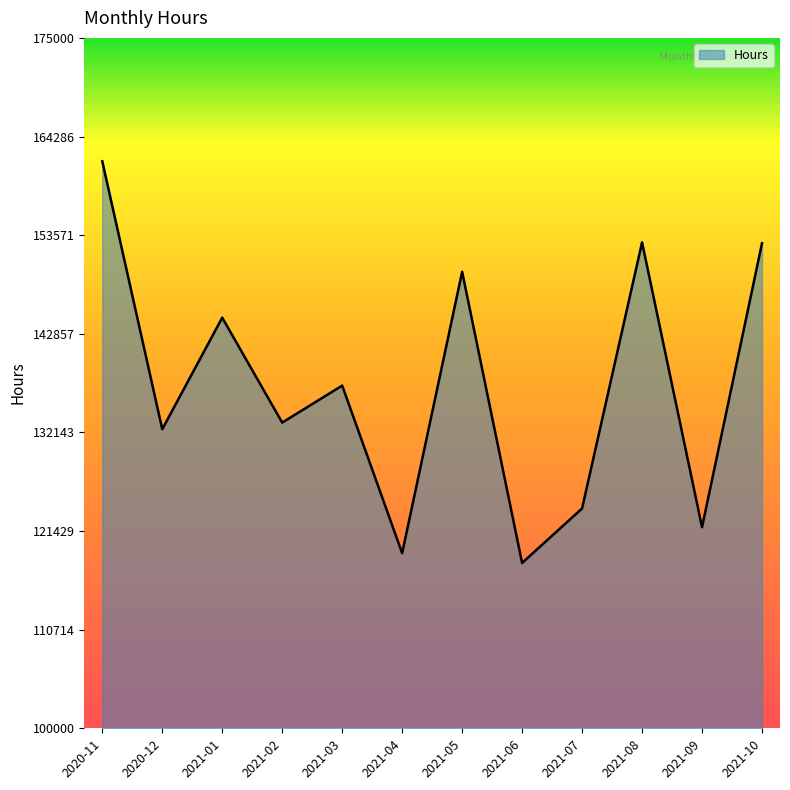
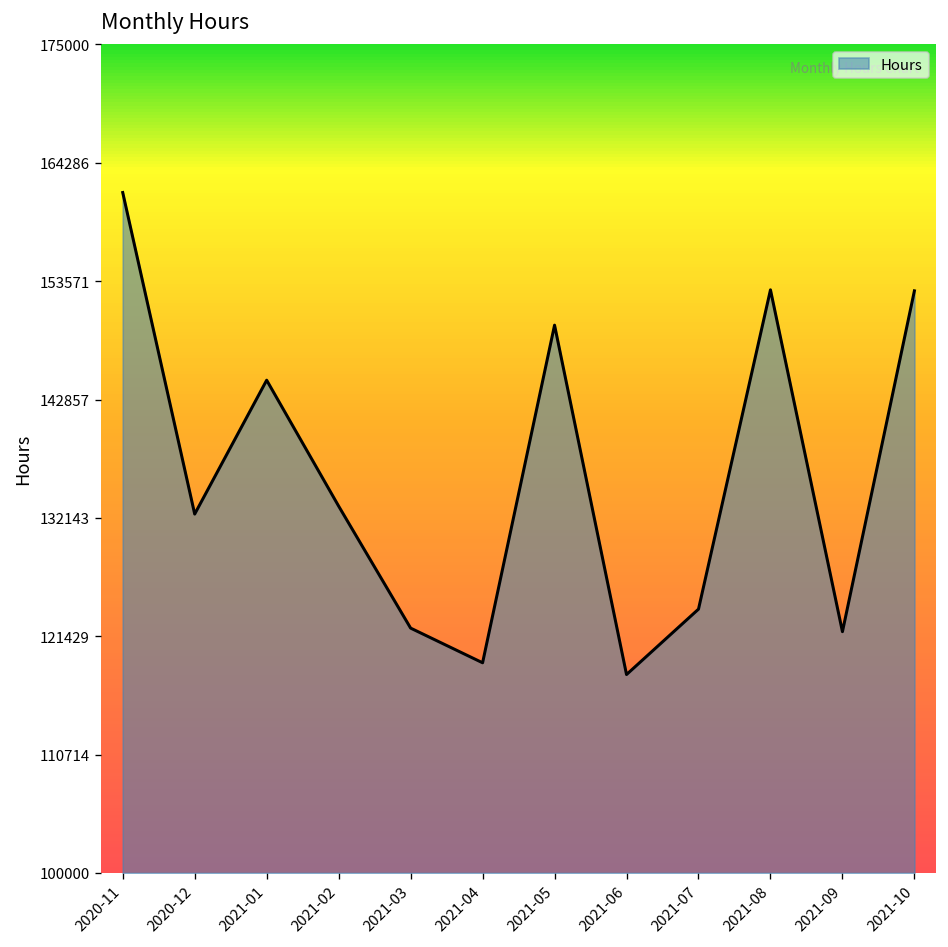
  {
    "2020-11": 162000,
    "2020-12": 132000,
    "2021-01": 145000,
    "2021-02": 133000,
-   "2021-03": 137000,
+   "2021-03": 122000,
    "2021-04": 119000,
    "2021-05": 150000,
    "2021-06": 118000,
    "2021-07": 124000,
    "2021-08": 153000,
    "2021-09": 122000,
    "2021-10": 153000
  }
